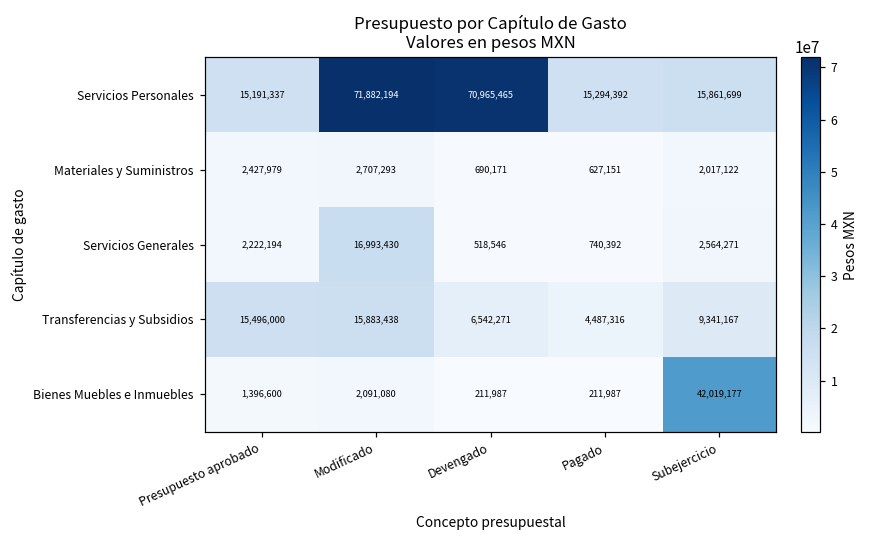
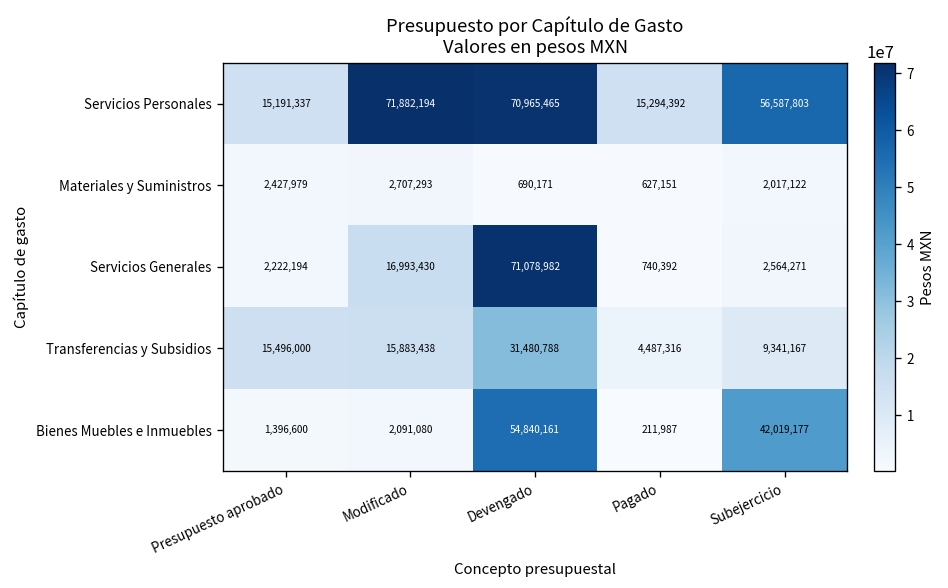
  {
    "Servicios Personales": {
      "Presupuesto aprobado": "15,191,337",
      "Modificado": "71,882,194",
      "Devengado": "70,965,465",
      "Pagado": "15,294,392",
-     "Subejercicio": "15,861,699"
+     "Subejercicio": "56,587,803"
    },
    "Materiales y Suministros": {
      "Presupuesto aprobado": "2,427,979",
      "Modificado": "2,707,293",
      "Devengado": "690,171",
      "Pagado": "627,151",
      "Subejercicio": "2,017,122"
    },
    "Servicios Generales": {
      "Presupuesto aprobado": "2,222,194",
      "Modificado": "16,993,430",
-     "Devengado": "518,546",
+     "Devengado": "71,078,982",
      "Pagado": "740,392",
      "Subejercicio": "2,564,271"
    },
    "Transferencias y Subsidios": {
      "Presupuesto aprobado": "15,496,000",
      "Modificado": "15,883,438",
-     "Devengado": "6,542,271",
+     "Devengado": "31,480,788",
      "Pagado": "4,487,316",
      "Subejercicio": "9,341,167"
    },
    "Bienes Muebles e Inmuebles": {
      "Presupuesto aprobado": "1,396,600",
      "Modificado": "2,091,080",
-     "Devengado": "211,987",
+     "Devengado": "54,840,161",
      "Pagado": "211,987",
      "Subejercicio": "42,019,177"
    }
  }
